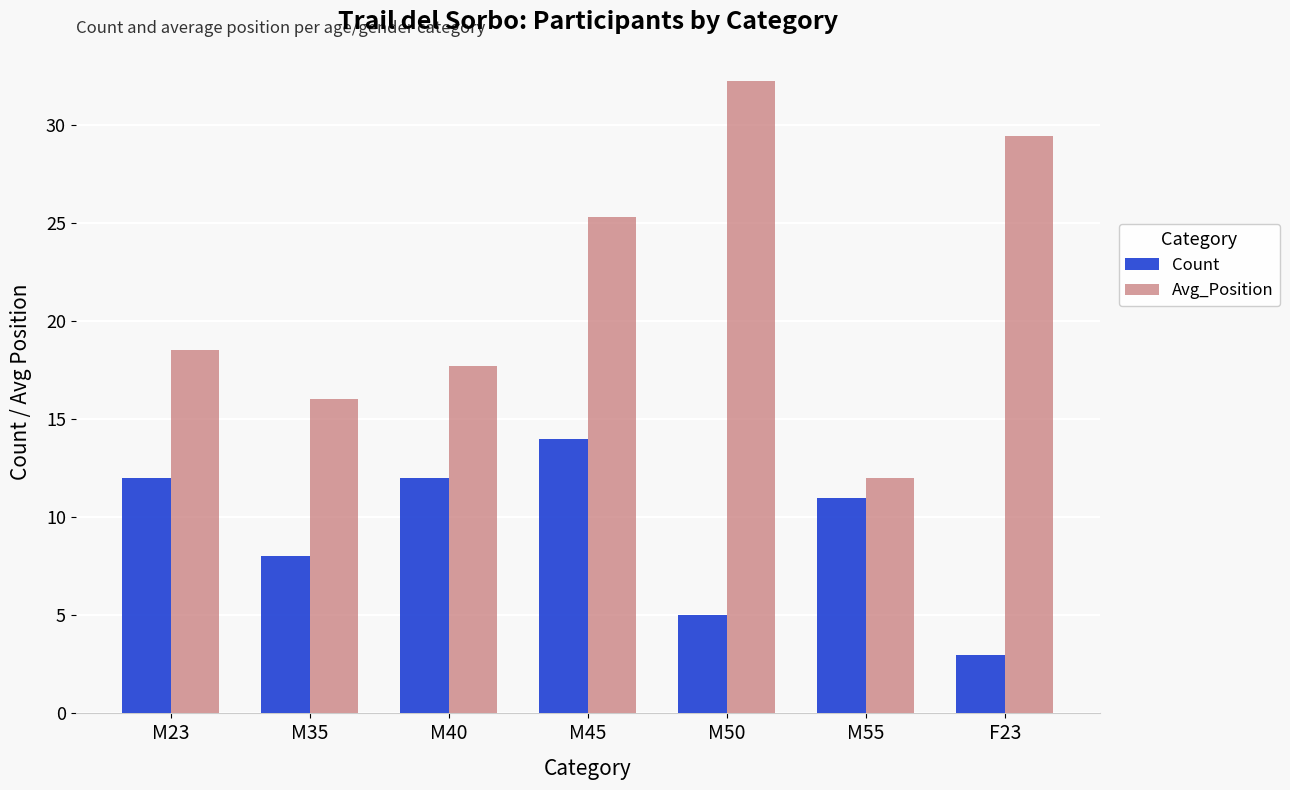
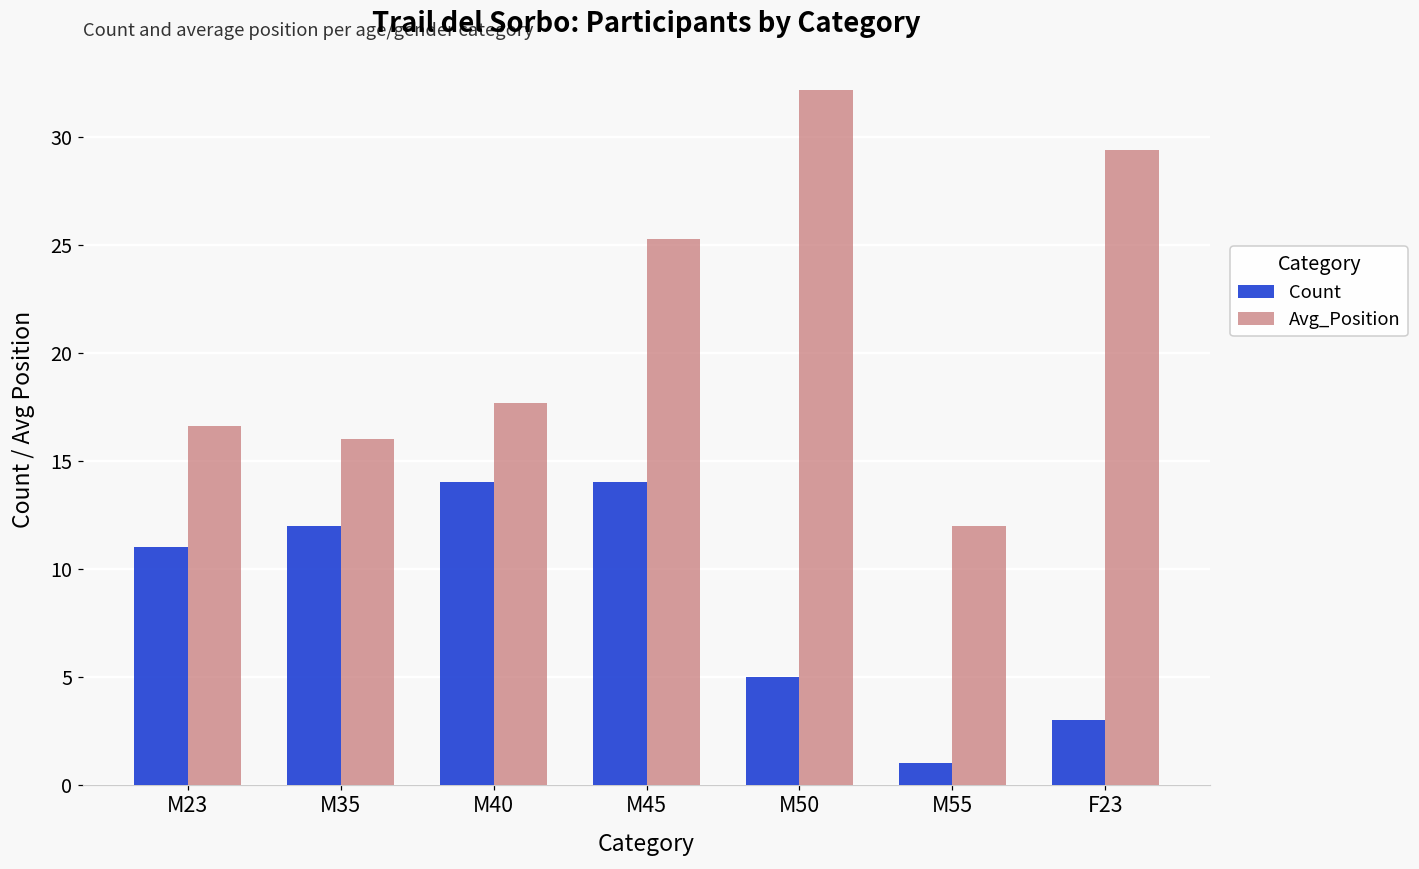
  {
    "Count": {
-     "M23": 12,
-     "M35": 8,
-     "M40": 12,
+     "M23": 11,
+     "M35": 12,
+     "M40": 14,
      "M45": 14,
      "M50": 5,
-     "M55": 11,
+     "M55": 1,
      "F23": 3
    },
    "Avg_Position": {
-     "M23": 18.5,
+     "M23": 16.6,
      "M35": 16.0,
      "M40": 17.7,
      "M45": 25.3,
      "M50": 32.2,
      "M55": 12.0,
      "F23": 29.4
    }
  }
